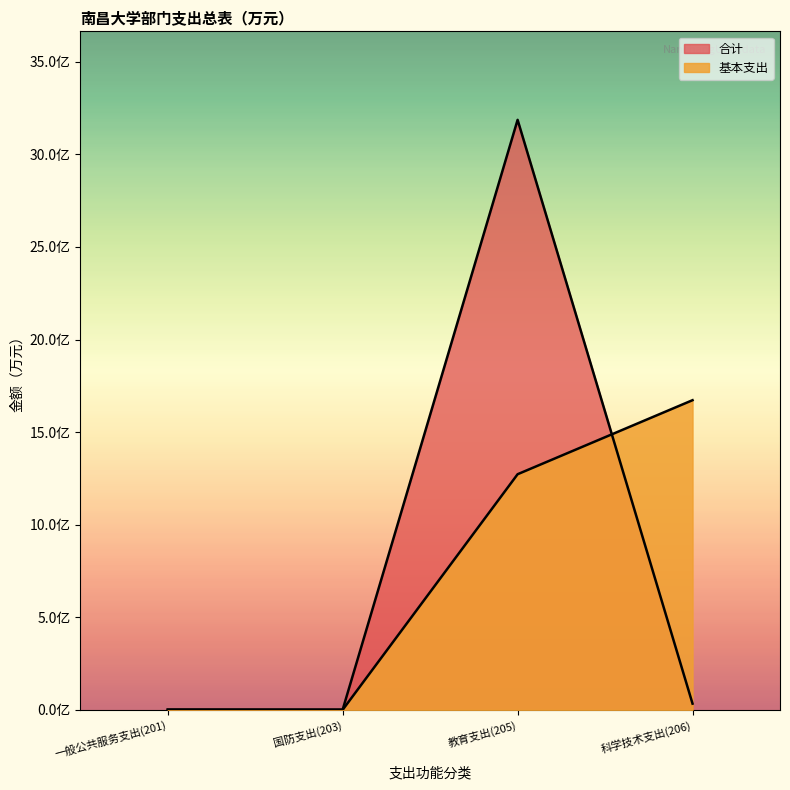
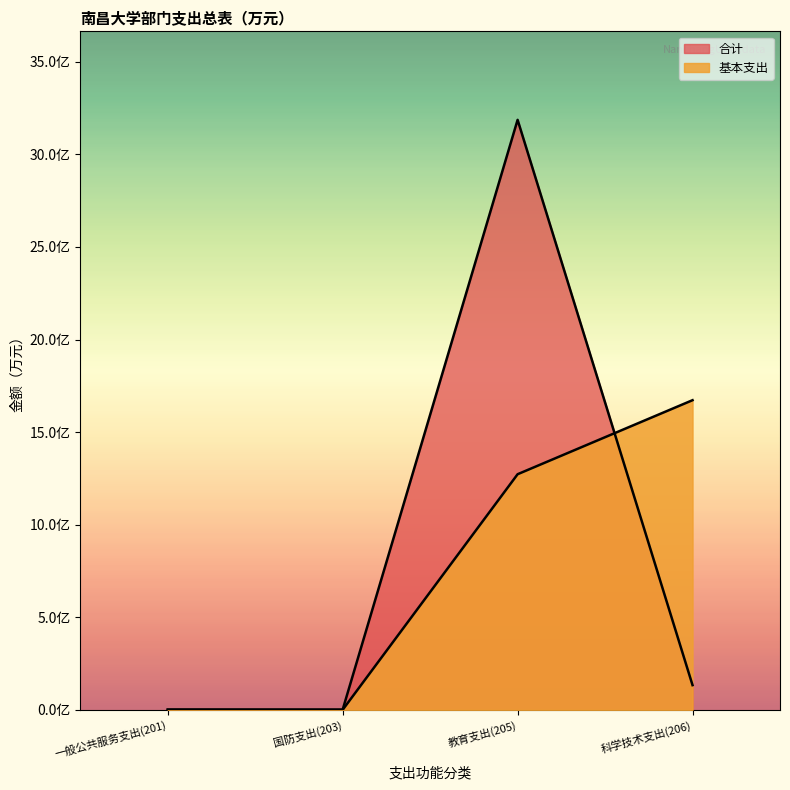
  {
    "合计": {
      "教育支出(205)": "31.9亿",
-     "科学技术支出(206)": "0.3亿"
+     "科学技术支出(206)": "1.3亿"
    },
    "基本支出": {
      "教育支出(205)": "12.7亿",
      "科学技术支出(206)": "16.7亿"
    }
  }
